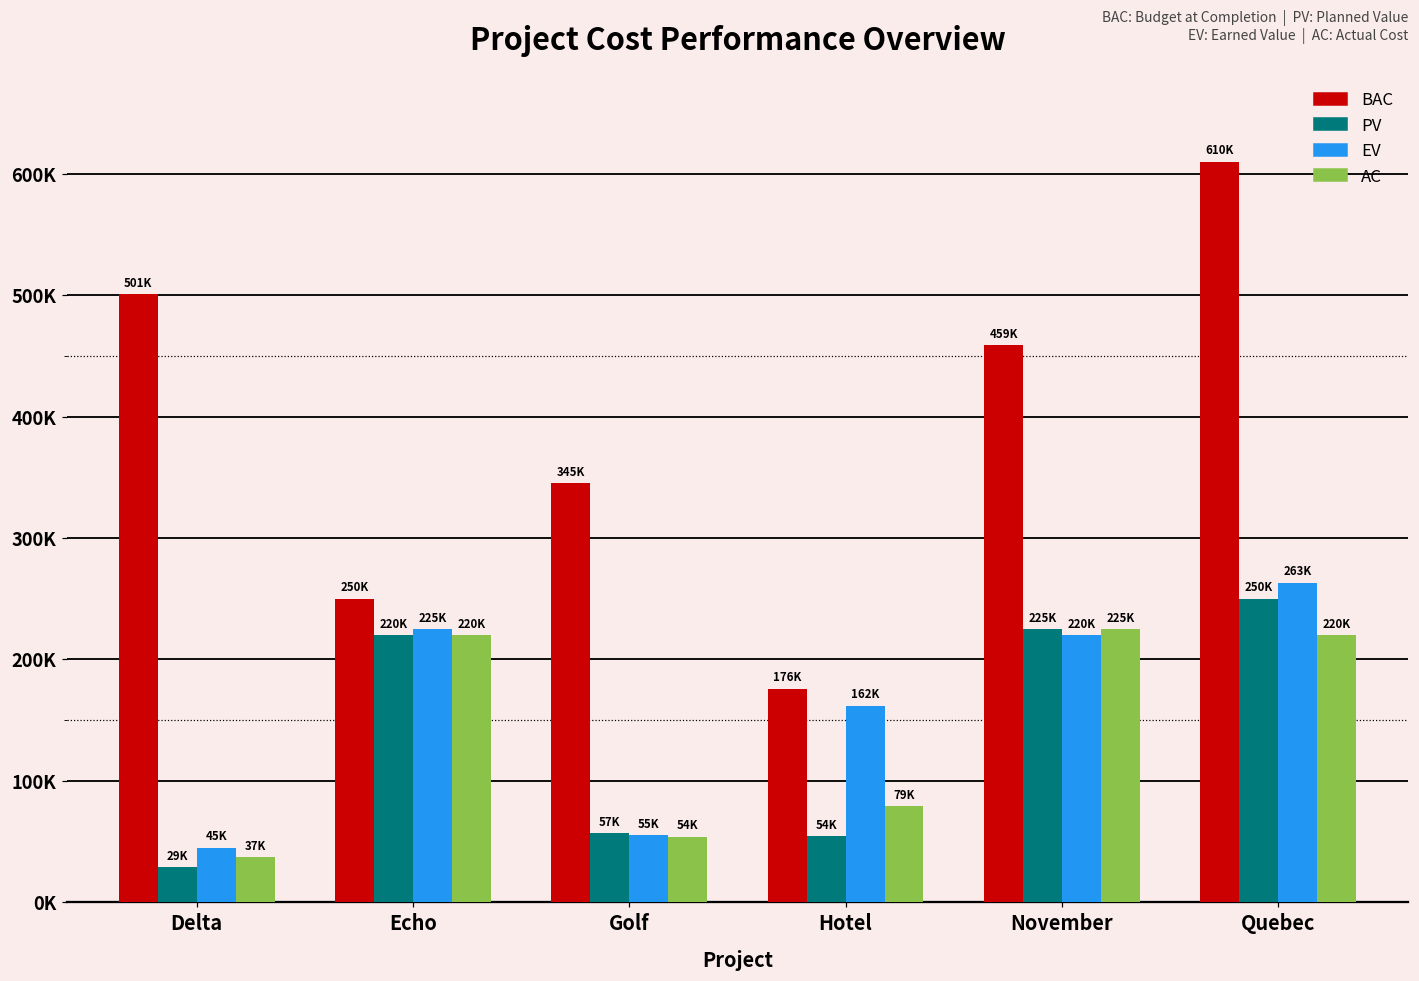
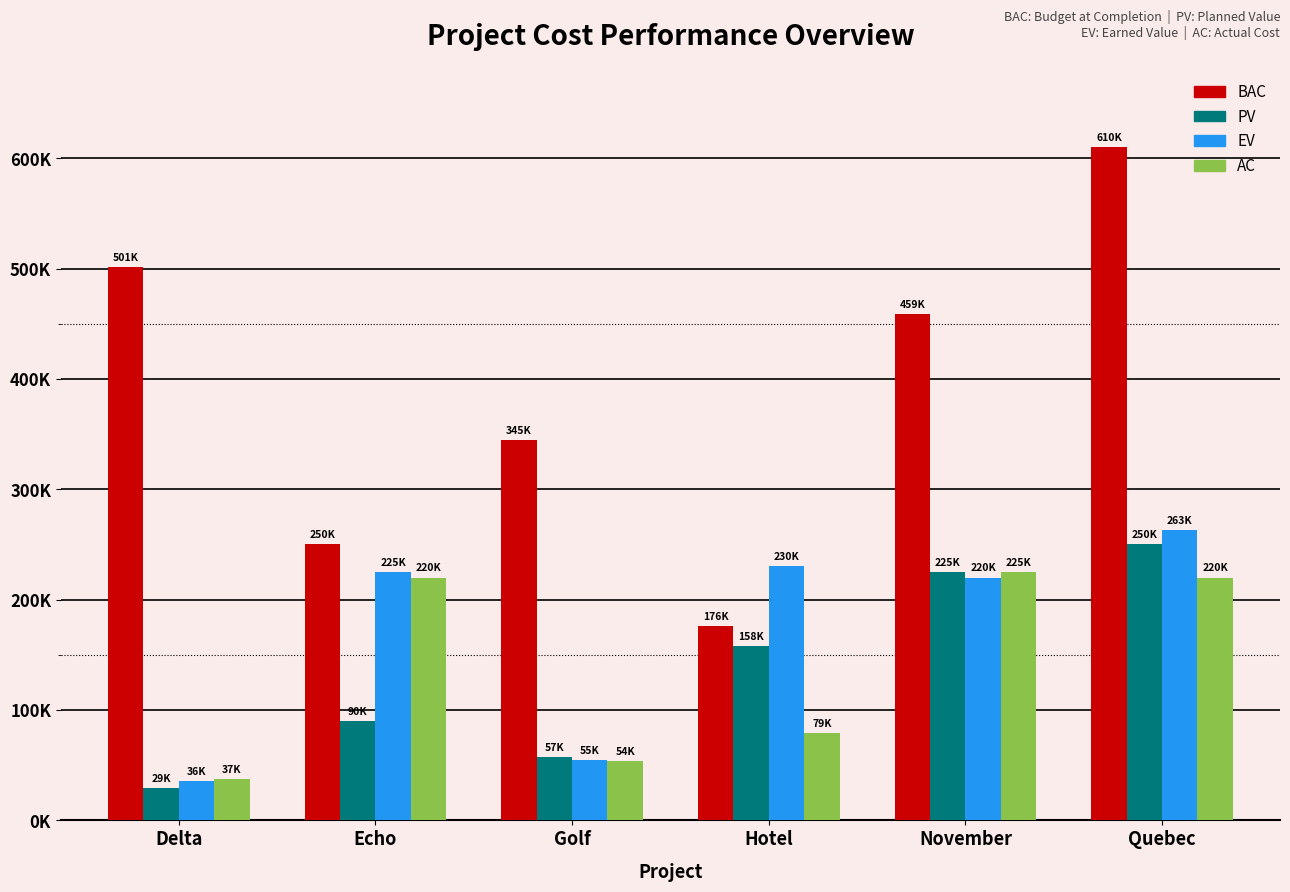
  {
    "BAC": {
      "Delta": "501K",
      "Echo": "250K",
      "Golf": "345K",
      "Hotel": "176K",
      "November": "459K",
      "Quebec": "610K"
    },
    "PV": {
      "Delta": "29K",
-     "Echo": "220K",
+     "Echo": "90K",
      "Golf": "57K",
-     "Hotel": "54K",
+     "Hotel": "158K",
      "November": "225K",
      "Quebec": "250K"
    },
    "EV": {
-     "Delta": "45K",
+     "Delta": "36K",
      "Echo": "225K",
      "Golf": "55K",
-     "Hotel": "162K",
+     "Hotel": "230K",
      "November": "220K",
      "Quebec": "263K"
    },
    "AC": {
      "Delta": "37K",
      "Echo": "220K",
      "Golf": "54K",
      "Hotel": "79K",
      "November": "225K",
      "Quebec": "220K"
    }
  }
